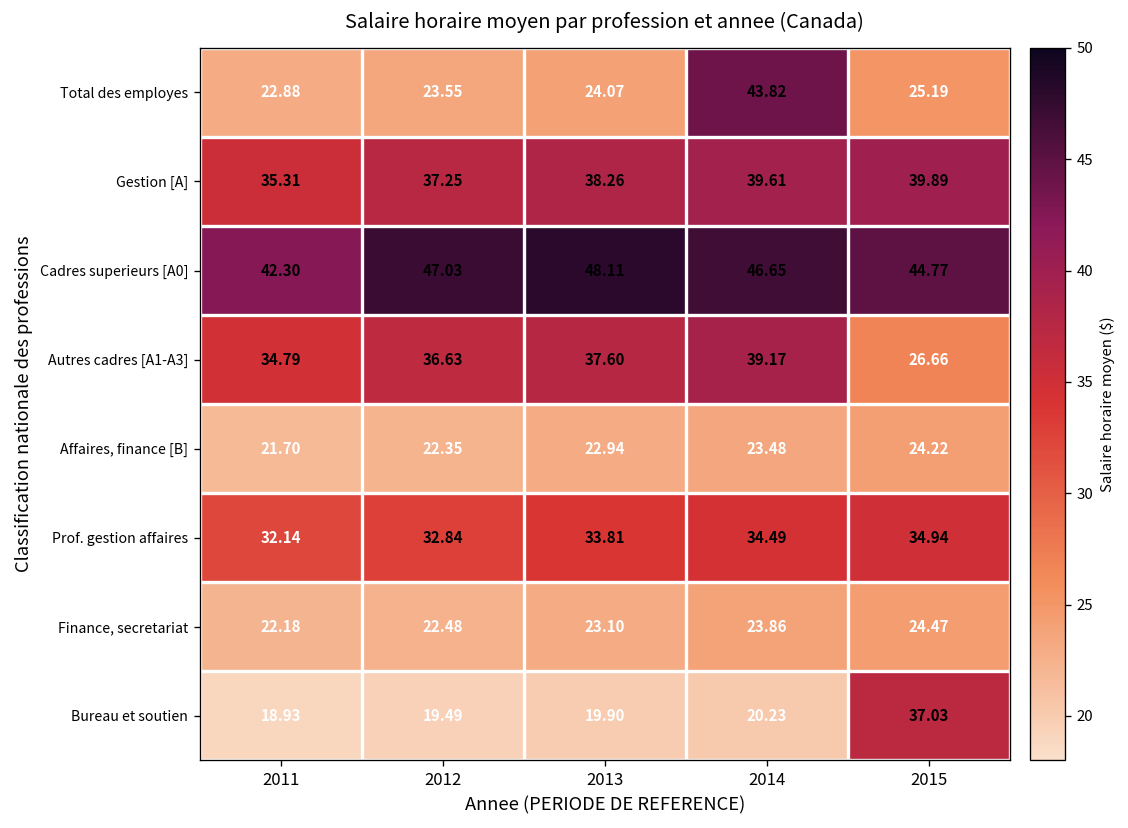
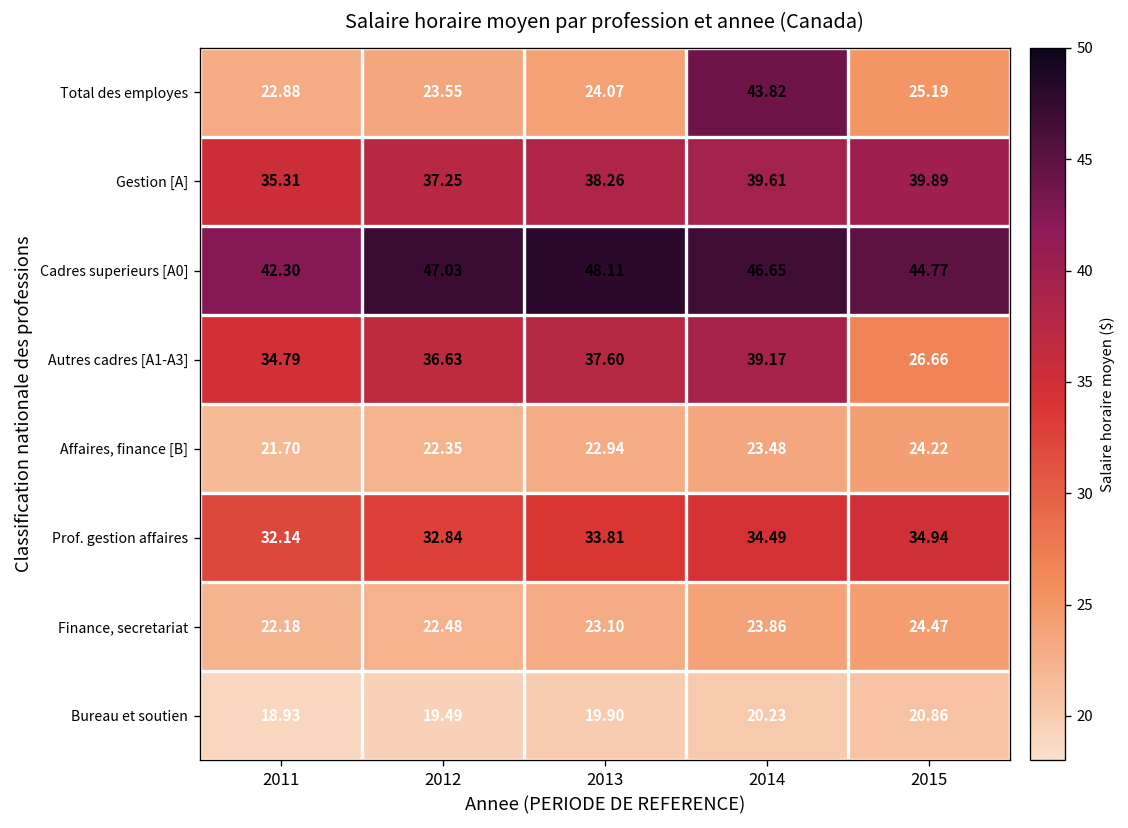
  {
    "Total des employes": {
      "2011": 22.88,
      "2012": 23.55,
      "2013": 24.07,
      "2014": 43.82,
      "2015": 25.19
    },
    "Gestion [A]": {
      "2011": 35.31,
      "2012": 37.25,
      "2013": 38.26,
      "2014": 39.61,
      "2015": 39.89
    },
    "Cadres superieurs [A0]": {
      "2011": 42.30,
      "2012": 47.03,
      "2014": 46.65,
      "2015": 44.77
    },
    "Autres cadres [A1-A3]": {
      "2011": 34.79,
      "2012": 36.63,
      "2013": 37.60,
      "2014": 39.17,
      "2015": 26.66
    },
    "Affaires, finance [B]": {
      "2011": 21.70,
      "2012": 22.35,
      "2013": 22.94,
      "2014": 23.48,
      "2015": 24.22
    },
    "Prof. gestion affaires": {
      "2011": 32.14,
      "2012": 32.84,
      "2013": 33.81,
      "2014": 34.49,
      "2015": 34.94
    },
    "Finance, secretariat": {
      "2011": 22.18,
      "2012": 22.48,
      "2013": 23.10,
      "2014": 23.86,
      "2015": 24.47
    },
    "Bureau et soutien": {
      "2011": 18.93,
      "2012": 19.49,
      "2013": 19.90,
      "2014": 20.23,
-     "2015": 37.03
+     "2015": 20.86
    }
  }
